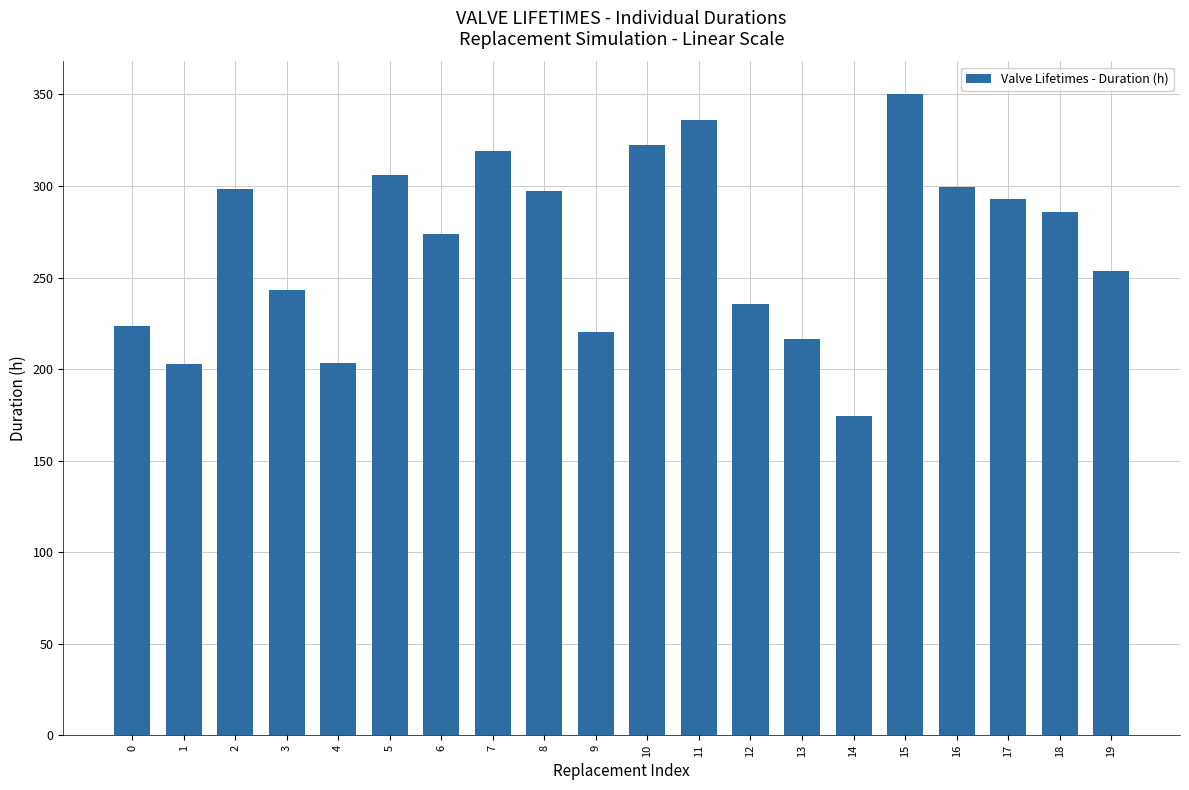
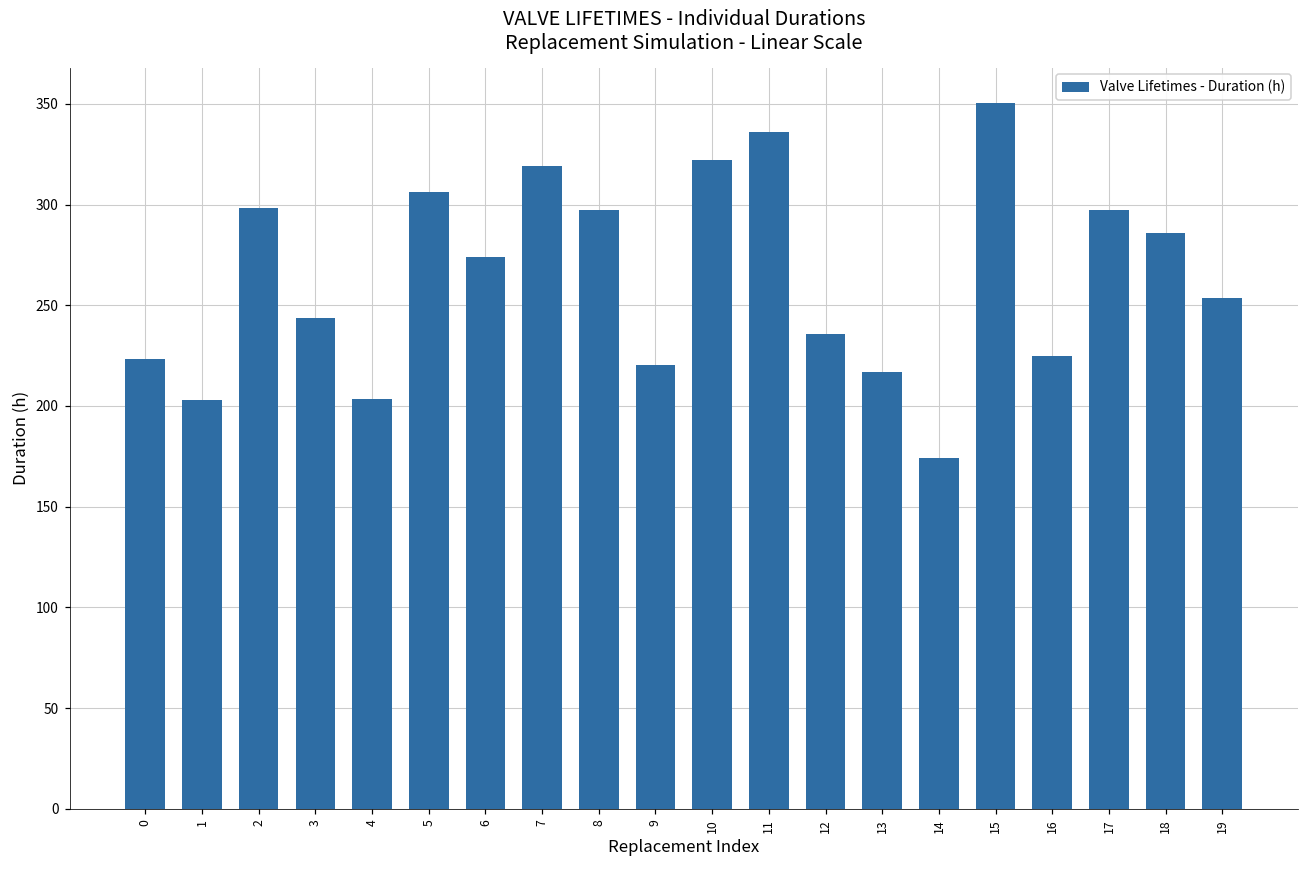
  {
    "0": 223,
    "1": 203,
    "2": 299,
    "3": 243,
    "4": 204,
    "5": 306,
    "6": 274,
    "7": 319,
    "8": 297,
    "9": 220,
    "10": 322,
    "11": 336,
    "12": 236,
    "13": 217,
    "14": 174,
    "15": 350,
-   "16": 300,
-   "17": 293,
+   "16": 225,
+   "17": 297,
    "18": 286,
    "19": 253
  }
